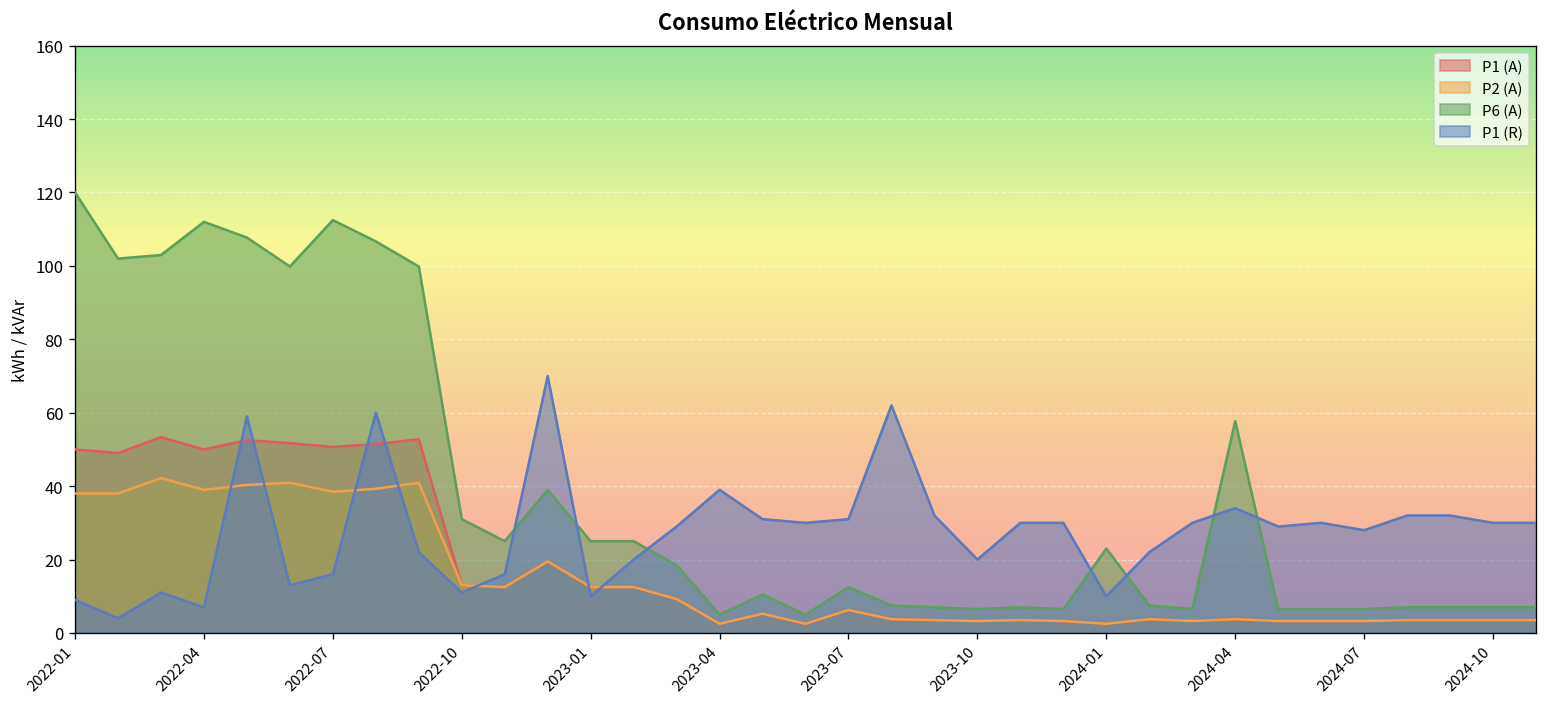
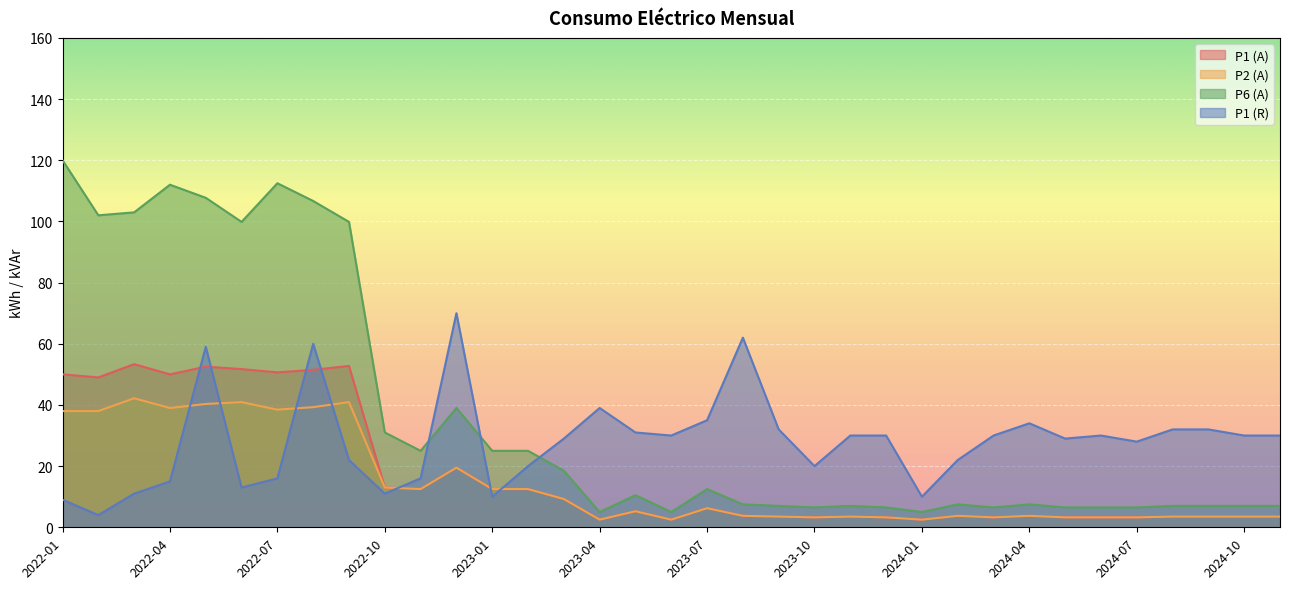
  {
    "P6 (A)": {
      "2022-01": 120,
      "2022-04": 112,
      "2022-07": 112,
      "2022-10": 31,
      "2023-01": 25,
      "2023-04": 5,
      "2023-07": 13,
      "2023-10": 7,
-     "2024-01": 23,
-     "2024-04": 58,
+     "2024-01": 5,
+     "2024-04": 8,
      "2024-07": 7,
      "2024-10": 7
    },
    "P1 (R)": {
      "2022-01": 9,
-     "2022-04": 7,
+     "2022-04": 15,
      "2022-07": 16,
      "2022-10": 11,
      "2023-01": 10,
      "2023-04": 39,
-     "2023-07": 31,
+     "2023-07": 35,
      "2023-10": 20,
      "2024-01": 10,
      "2024-04": 34,
      "2024-07": 28,
      "2024-10": 30
    }
  }
